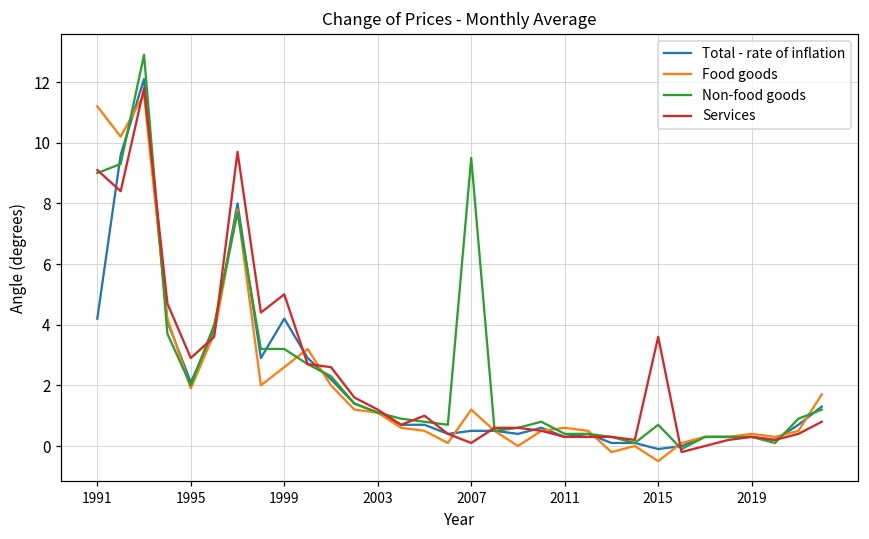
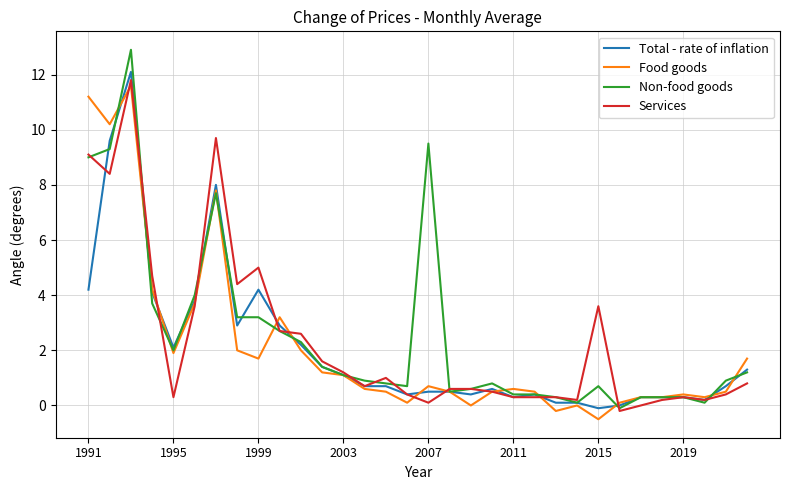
  {
    "Total - rate of inflation": {
      "1991": 4.2,
      "1995": 2.1,
      "1999": 4.2,
      "2007": 0.5,
      "2015": -0.1
    },
    "Food goods": {
      "1991": 11.2,
      "1995": 1.9,
-     "1999": 2.6,
-     "2007": 1.2,
+     "1999": 1.7,
+     "2007": 0.7,
      "2011": 0.6,
      "2015": -0.5,
      "2019": 0.4
    },
    "Non-food goods": {
      "1991": 9.0,
      "1995": 2.0,
      "1999": 3.2,
      "2007": 9.5,
      "2011": 0.4,
      "2015": 0.7
    },
    "Services": {
      "1991": 9.1,
-     "1995": 2.9,
+     "1995": 0.3,
      "1999": 5.0,
      "2003": 1.2,
      "2007": 0.1,
      "2015": 3.6
    }
  }
